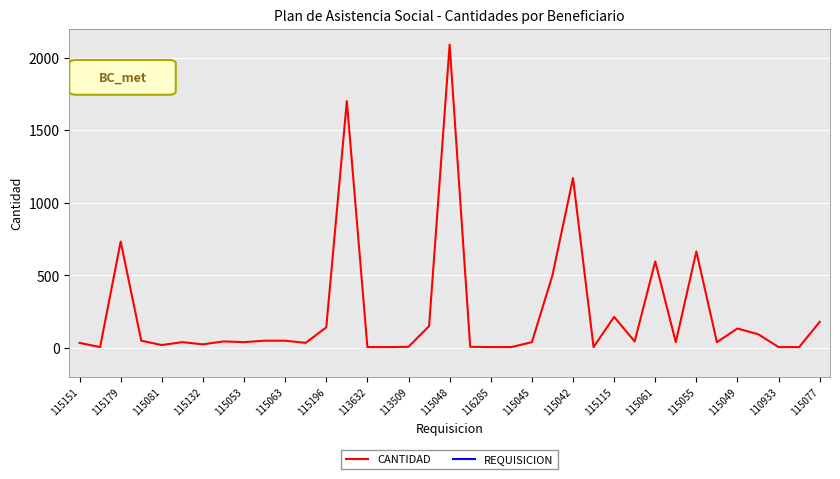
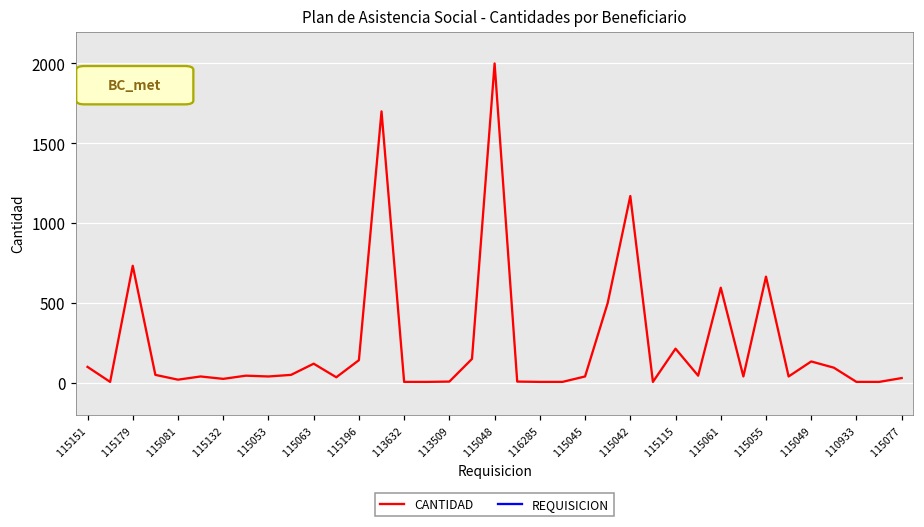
  {
    "CANTIDAD": {
-     "115151": 40,
+     "115151": 100,
      "115179": 730,
      "115081": 20,
      "115132": 30,
      "115053": 40,
-     "115063": 50,
+     "115063": 120,
      "115196": 140,
      "113632": 10,
      "113509": 10,
-     "115048": 2090,
+     "115048": 2000,
      "116285": 10,
      "115045": 40,
      "115042": 1170,
      "115115": 210,
      "115061": 600,
      "115055": 670,
      "115049": 130,
      "110933": 10,
-     "115077": 180
+     "115077": 30
    }
  }
